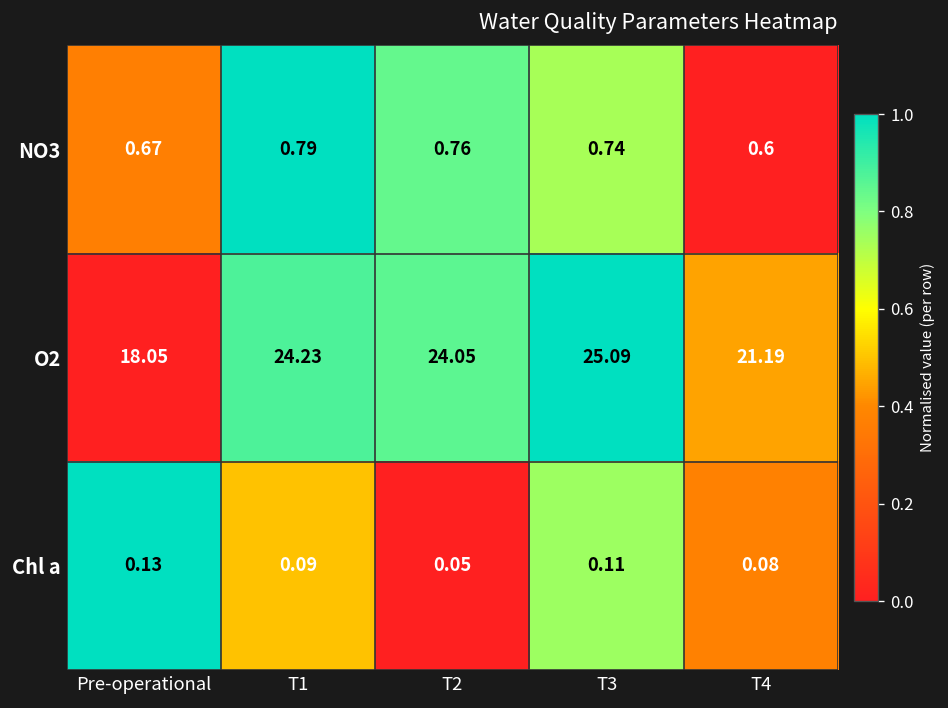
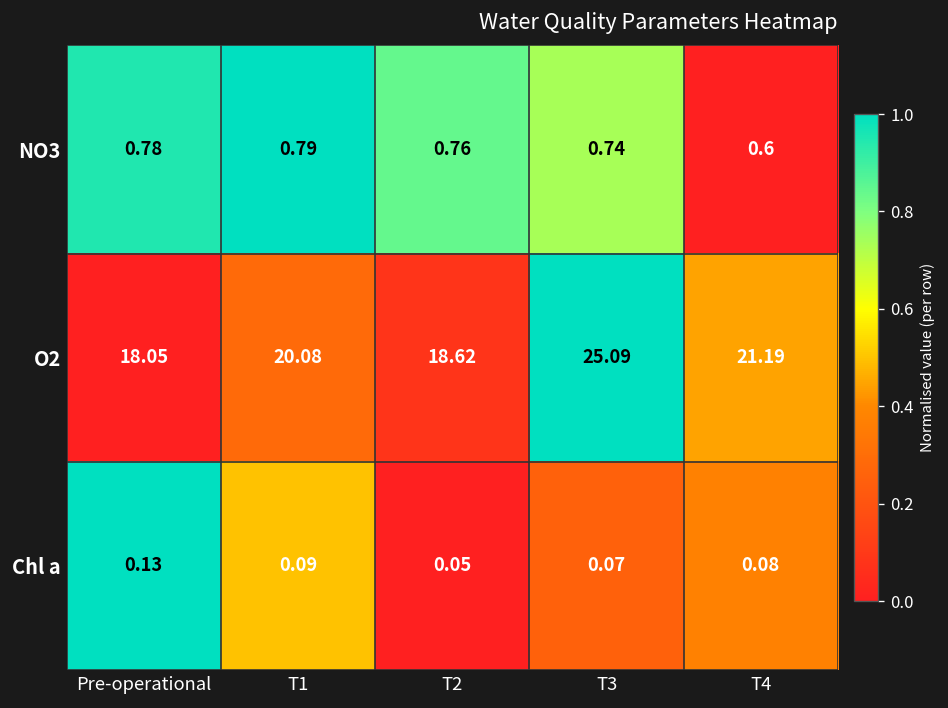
  {
    "NO3": {
-     "Pre-operational": 0.67,
+     "Pre-operational": 0.78,
      "T1": 0.79,
      "T2": 0.76,
      "T3": 0.74,
      "T4": 0.6
    },
    "O2": {
      "Pre-operational": 18.05,
-     "T1": 24.23,
-     "T2": 24.05,
+     "T1": 20.08,
+     "T2": 18.62,
      "T3": 25.09,
      "T4": 21.19
    },
    "Chl a": {
      "Pre-operational": 0.13,
      "T1": 0.09,
      "T2": 0.05,
-     "T3": 0.11,
+     "T3": 0.07,
      "T4": 0.08
    }
  }
